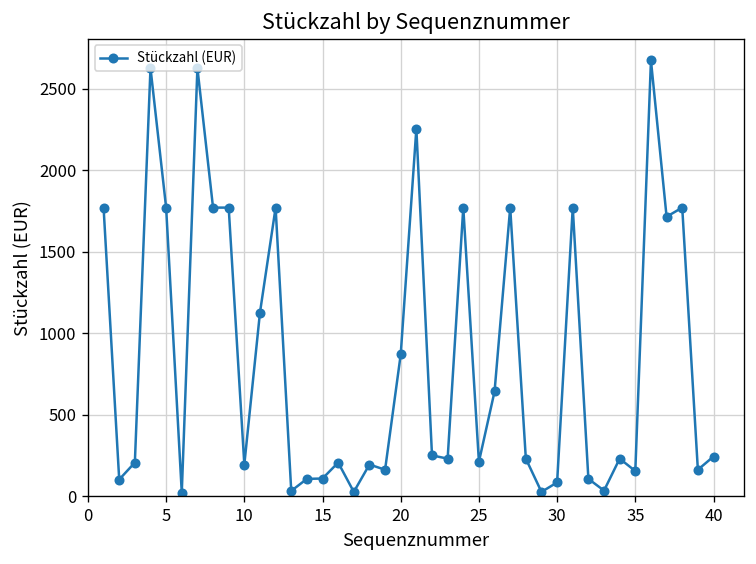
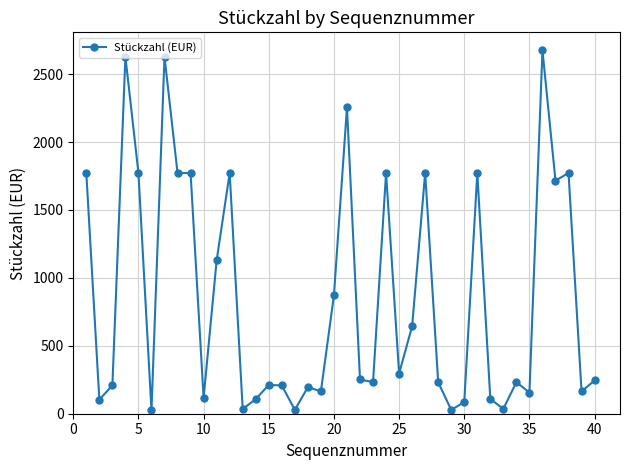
  {
    "5": 1770,
-   "10": 200,
-   "15": 110,
+   "10": 120,
+   "15": 210,
    "20": 870,
-   "25": 210,
+   "25": 300,
    "30": 90,
    "35": 160,
    "40": 250
  }
